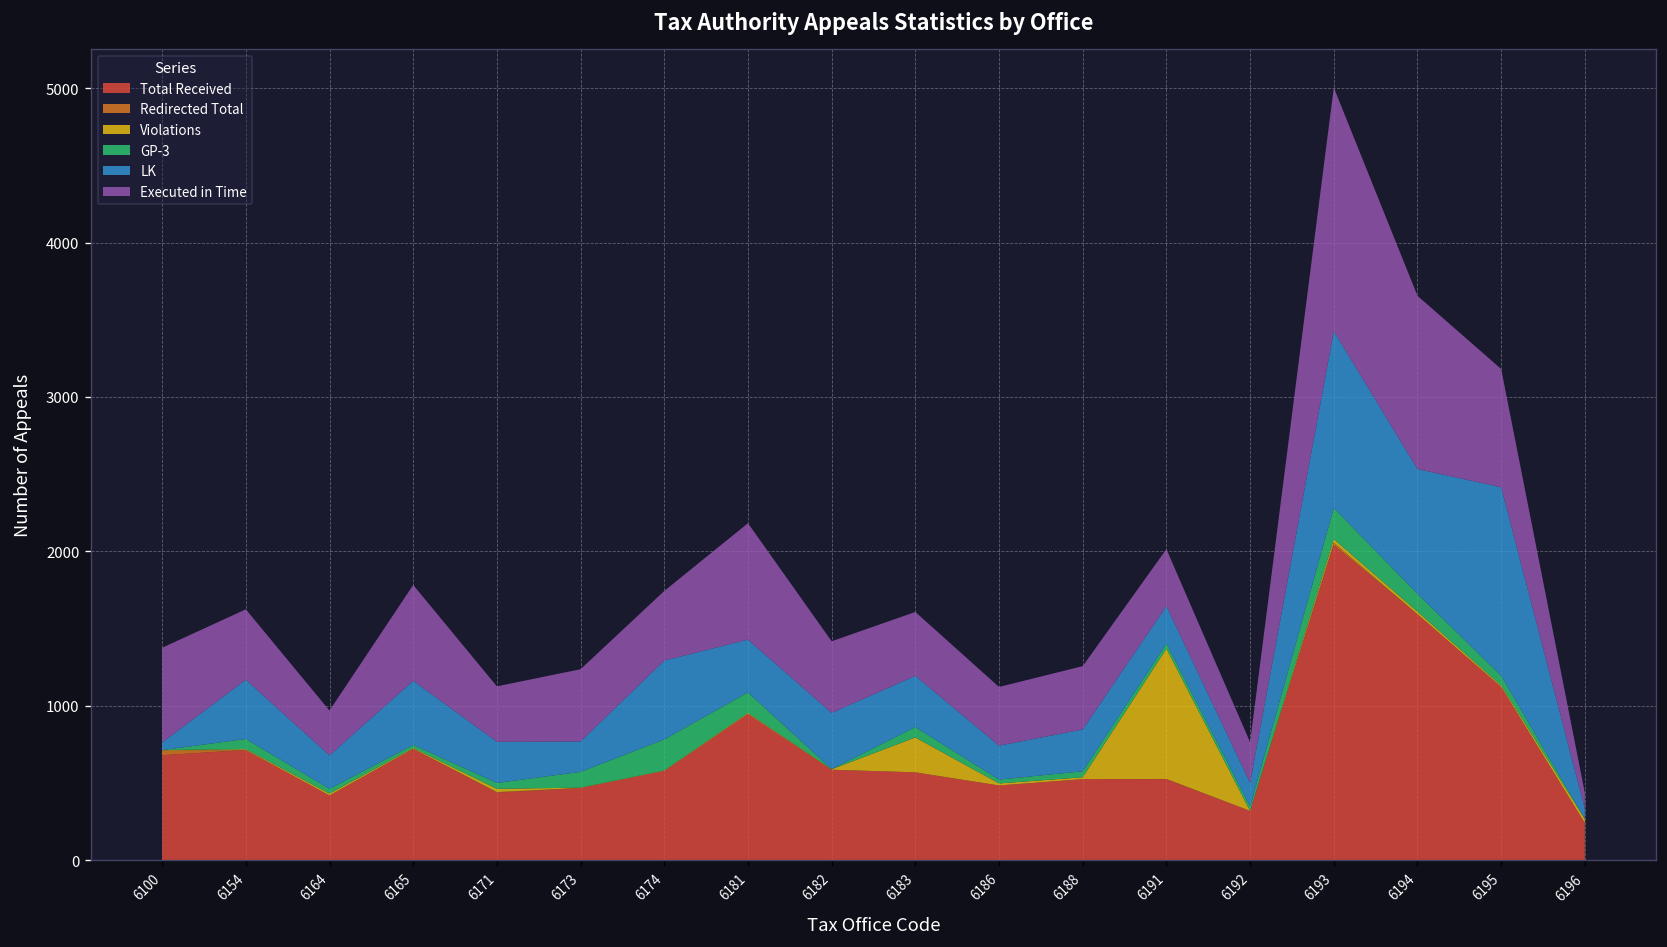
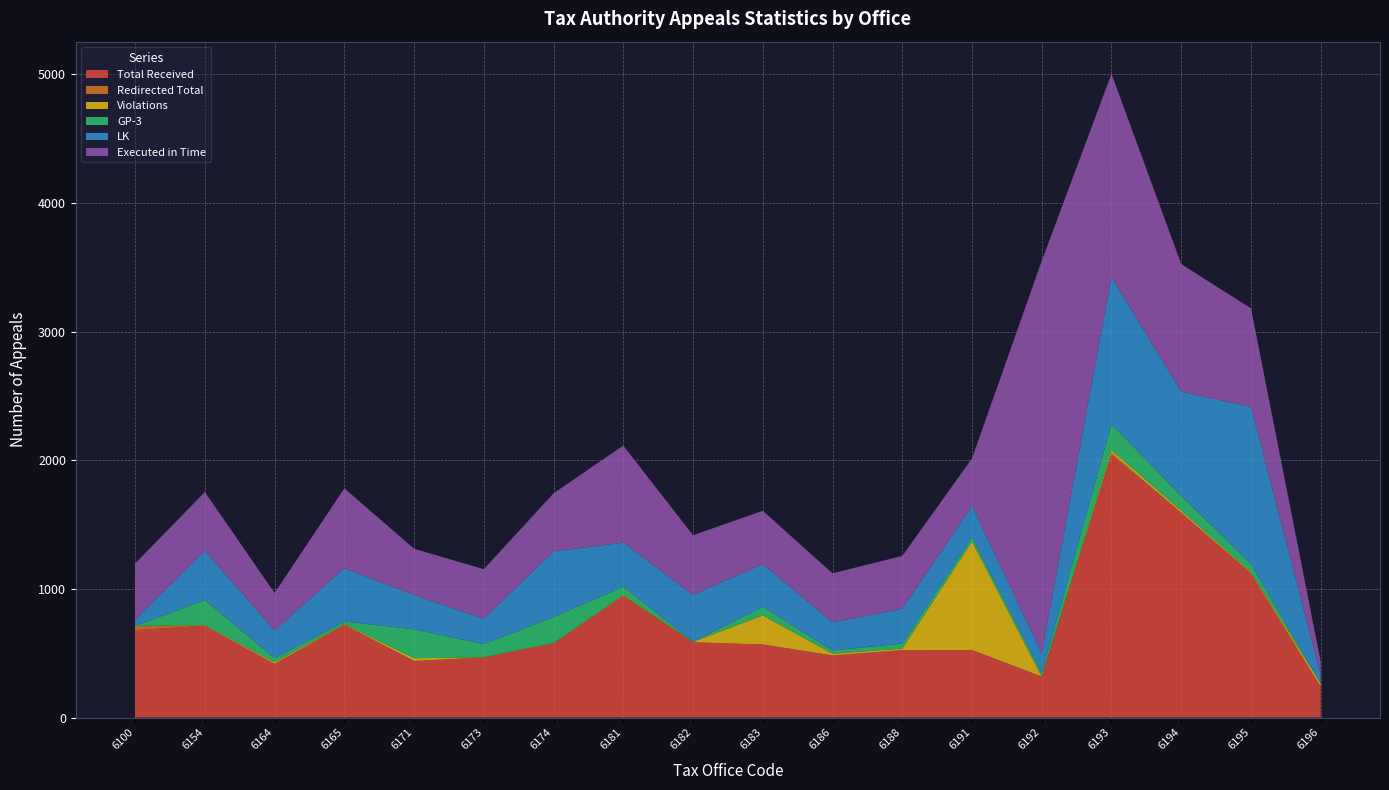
  {
    "Violations": {
      "6171": 20,
      "6183": 230,
      "6191": 840,
      "6193": 20
    },
    "GP-3": {
-     "6154": 70,
+     "6154": 200,
      "6164": 30,
      "6165": 20,
-     "6171": 40,
+     "6171": 230,
      "6173": 100,
      "6174": 200,
-     "6181": 130,
+     "6181": 70,
      "6183": 70,
      "6186": 30,
      "6188": 40,
      "6191": 30,
      "6192": 30,
      "6193": 200,
      "6194": 120,
      "6195": 60
    },
    "LK": {
      "6100": 50,
      "6154": 380,
      "6164": 220,
      "6165": 420,
      "6171": 270,
      "6173": 200,
      "6174": 510,
      "6181": 340,
      "6182": 360,
      "6183": 330,
      "6186": 220,
      "6188": 270,
      "6191": 240,
      "6192": 150,
      "6193": 1150,
      "6194": 810,
      "6195": 1220,
      "6196": 70
    },
    "Executed in Time": {
-     "6100": 610,
+     "6100": 440,
      "6154": 460,
      "6164": 290,
      "6165": 620,
      "6171": 360,
-     "6173": 470,
+     "6173": 390,
      "6174": 450,
      "6181": 750,
      "6182": 460,
      "6183": 410,
      "6186": 380,
      "6188": 410,
      "6191": 370,
-     "6192": 260,
+     "6192": 3050,
      "6193": 1580,
-     "6194": 1120,
+     "6194": 990,
      "6195": 770,
      "6196": 100
    }
  }
